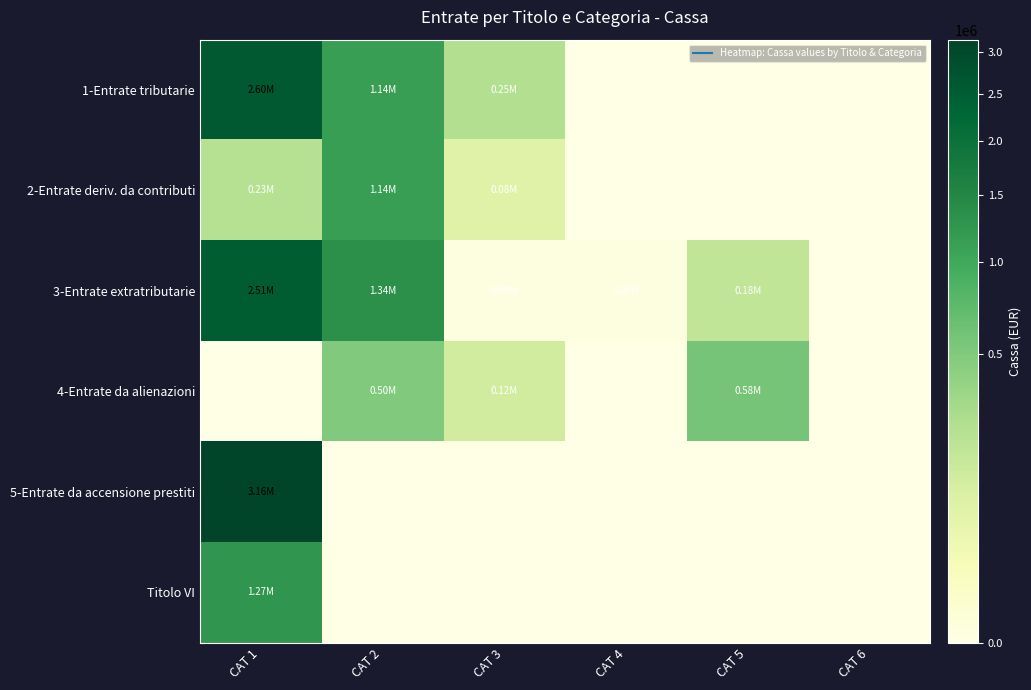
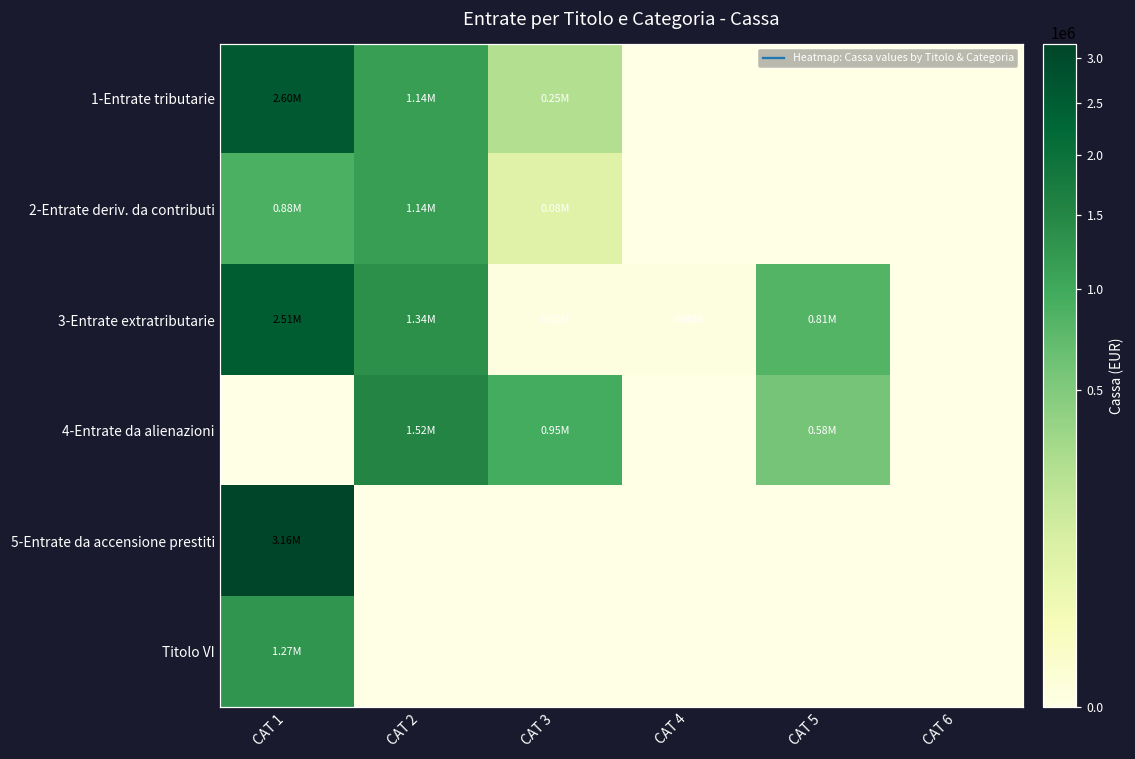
  {
    "1-Entrate tributarie": {
      "CAT 1": "2.60M",
      "CAT 2": "1.14M",
      "CAT 3": "0.25M"
    },
    "2-Entrate deriv. da contributi": {
-     "CAT 1": "0.23M",
+     "CAT 1": "0.88M",
      "CAT 2": "1.14M",
      "CAT 3": "0.08M"
    },
    "3-Entrate extratributarie": {
      "CAT 1": "2.51M",
      "CAT 2": "1.34M",
-     "CAT 5": "0.18M"
+     "CAT 5": "0.81M"
    },
    "4-Entrate da alienazioni": {
-     "CAT 2": "0.50M",
-     "CAT 3": "0.12M",
+     "CAT 2": "1.52M",
+     "CAT 3": "0.95M",
      "CAT 5": "0.58M"
    },
    "5-Entrate da accensione prestiti": {
      "CAT 1": "3.16M"
    },
    "Titolo VI": {
      "CAT 1": "1.27M"
    }
  }
